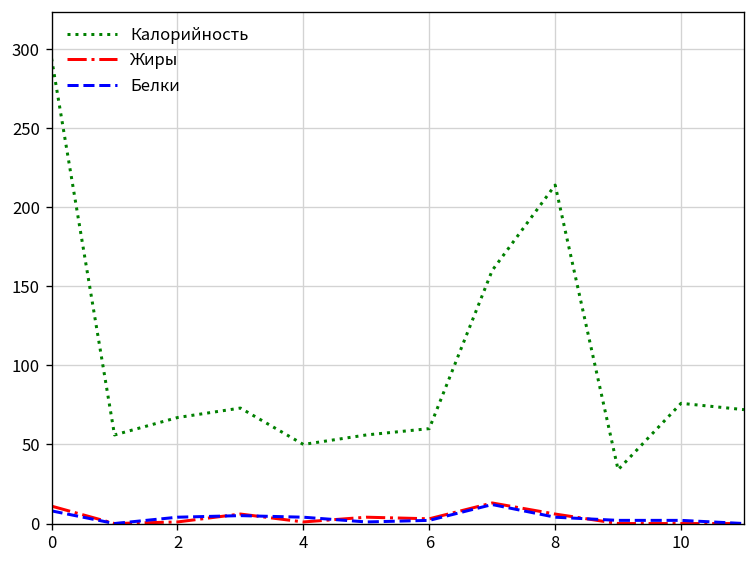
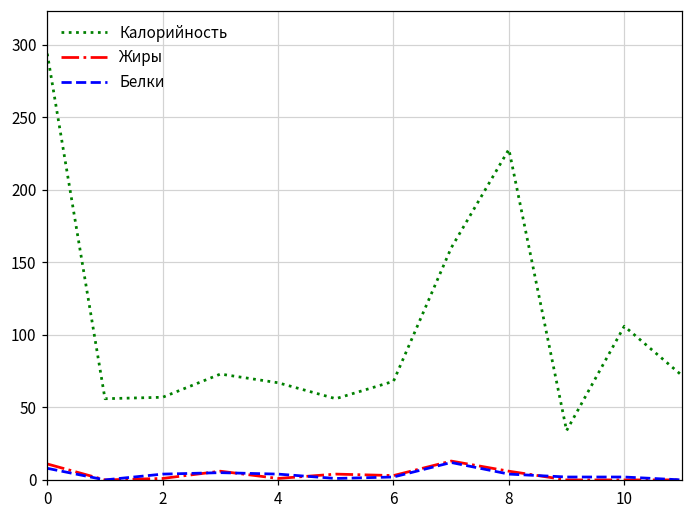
  {
    "Калорийность": {
      "0": 294,
-     "2": 67,
-     "4": 50,
-     "6": 60,
-     "8": 214,
-     "10": 76
+     "2": 57,
+     "4": 67,
+     "6": 68,
+     "8": 228,
+     "10": 106
    },
    "Жиры": {
      "0": 11,
      "2": 1,
      "4": 1,
      "8": 6,
      "10": 0
    },
    "Белки": {
      "0": 8,
      "2": 4,
      "4": 4,
      "8": 4,
      "10": 2
    }
  }
